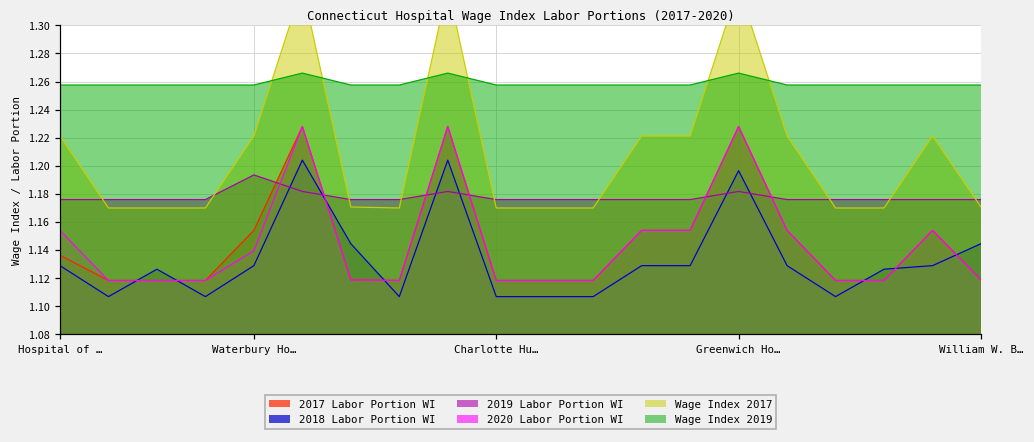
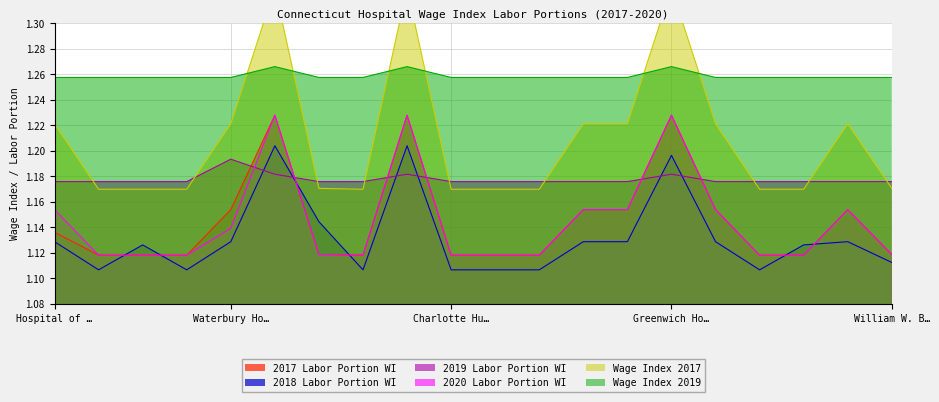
  {
    "2017 Labor Portion WI": {
      "Hospital of …": 1.136,
      "Waterbury Ho…": 1.154
    },
    "2018 Labor Portion WI": {
      "Hospital of …": 1.129,
      "Waterbury Ho…": 1.129,
      "Charlotte Hu…": 1.107,
      "Greenwich Ho…": 1.196,
-     "William W. B…": 1.144
+     "William W. B…": 1.113
    },
    "2019 Labor Portion WI": {
      "Hospital of …": 1.176,
      "Waterbury Ho…": 1.193,
      "Charlotte Hu…": 1.176,
      "Greenwich Ho…": 1.182,
      "William W. B…": 1.176
    },
    "2020 Labor Portion WI": {
      "Hospital of …": 1.154,
      "Waterbury Ho…": 1.139
    },
    "Wage Index 2017": {
      "Hospital of …": 1.221,
      "Waterbury Ho…": 1.221,
      "Charlotte Hu…": 1.170,
      "William W. B…": 1.171
    },
    "Wage Index 2019": {
      "Hospital of …": 1.258,
      "Waterbury Ho…": 1.258,
      "Charlotte Hu…": 1.258,
      "Greenwich Ho…": 1.266,
      "William W. B…": 1.258
    }
  }
